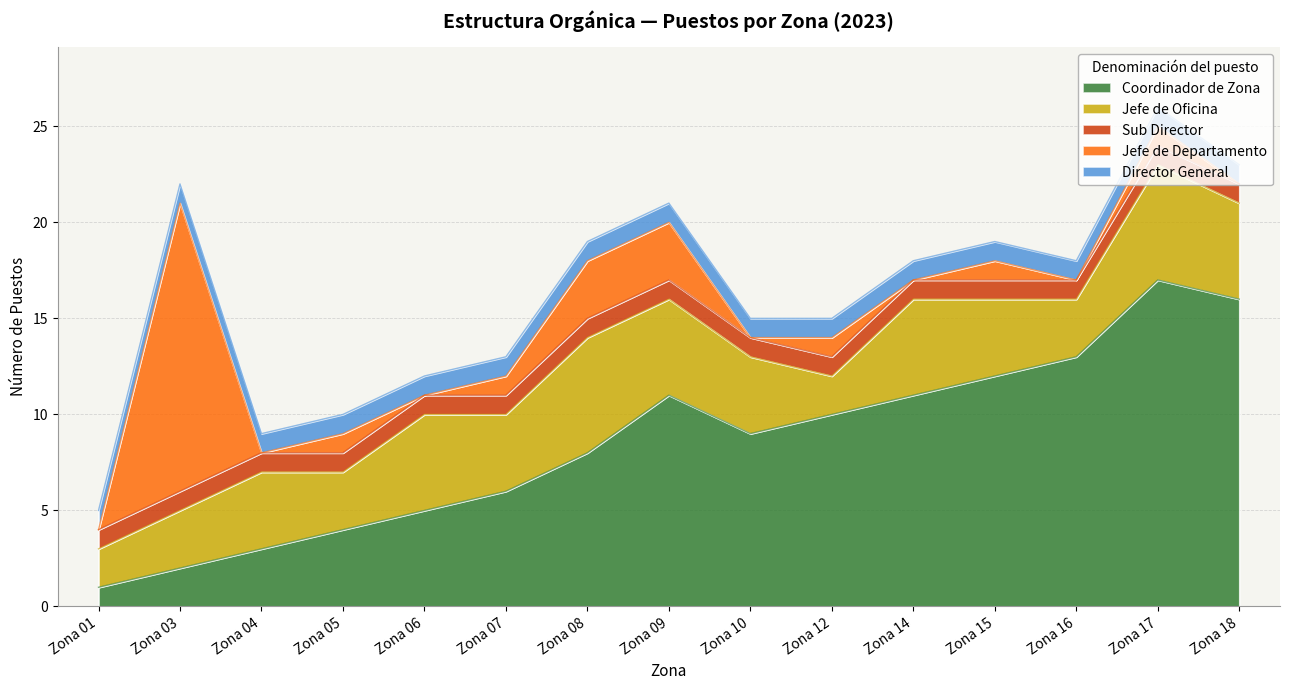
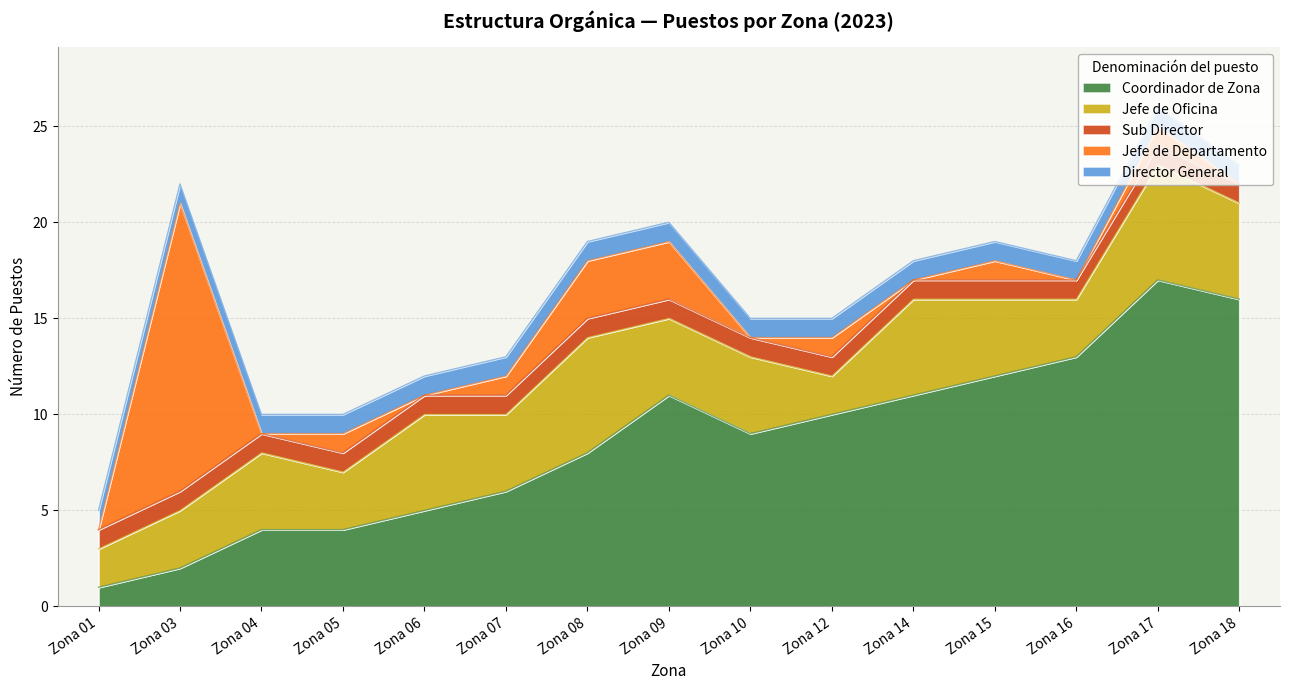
  {
    "Coordinador de Zona": {
      "Zona 01": 1,
      "Zona 03": 2,
-     "Zona 04": 3,
+     "Zona 04": 4,
      "Zona 05": 4,
      "Zona 06": 5,
      "Zona 07": 6,
      "Zona 08": 8,
      "Zona 09": 11,
      "Zona 10": 9,
      "Zona 12": 10,
      "Zona 14": 11,
      "Zona 15": 12,
      "Zona 16": 13,
      "Zona 17": 17,
      "Zona 18": 16
    },
    "Jefe de Oficina": {
      "Zona 01": 2,
      "Zona 03": 3,
      "Zona 04": 4,
      "Zona 05": 3,
      "Zona 06": 5,
      "Zona 07": 4,
      "Zona 08": 6,
-     "Zona 09": 5,
+     "Zona 09": 4,
      "Zona 10": 4,
      "Zona 12": 2,
      "Zona 14": 5,
      "Zona 15": 4,
      "Zona 16": 3,
      "Zona 18": 5
    },
    "Sub Director": {
      "Zona 03": 1,
      "Zona 05": 1,
      "Zona 07": 1,
      "Zona 08": 1,
      "Zona 09": 1,
      "Zona 12": 1,
      "Zona 15": 1
    },
    "Jefe de Departamento": {
      "Zona 03": 15,
      "Zona 05": 1,
      "Zona 07": 1,
      "Zona 08": 3,
      "Zona 09": 3,
      "Zona 12": 1,
      "Zona 15": 1
    },
    "Director General": {
      "Zona 01": 1,
      "Zona 03": 1,
      "Zona 04": 1,
      "Zona 05": 1,
      "Zona 06": 1,
      "Zona 07": 1,
      "Zona 08": 1,
      "Zona 09": 1,
      "Zona 10": 1,
      "Zona 12": 1,
      "Zona 14": 1,
      "Zona 15": 1,
      "Zona 16": 1
    }
  }
